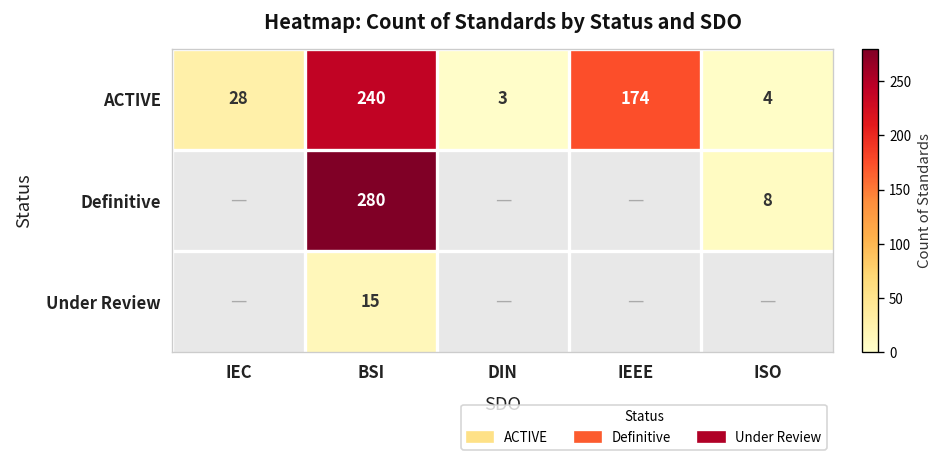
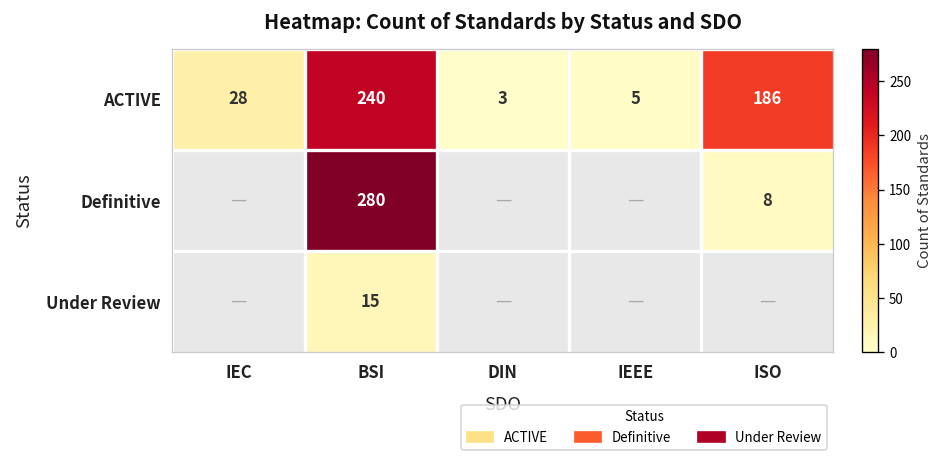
  {
    "ACTIVE": {
      "IEC": 28,
      "BSI": 240,
      "DIN": 3,
-     "IEEE": 174,
-     "ISO": 4
+     "IEEE": 5,
+     "ISO": 186
    },
    "Definitive": {
      "BSI": 280,
      "ISO": 8
    },
    "Under Review": {
      "BSI": 15
    }
  }
